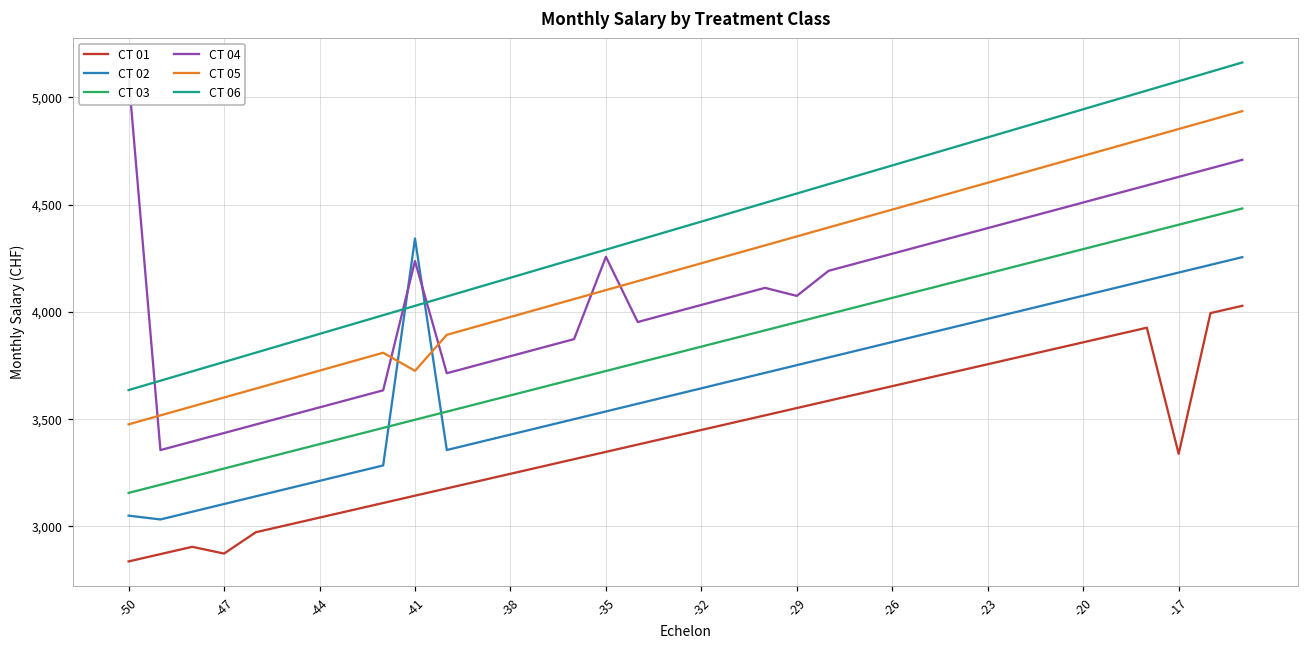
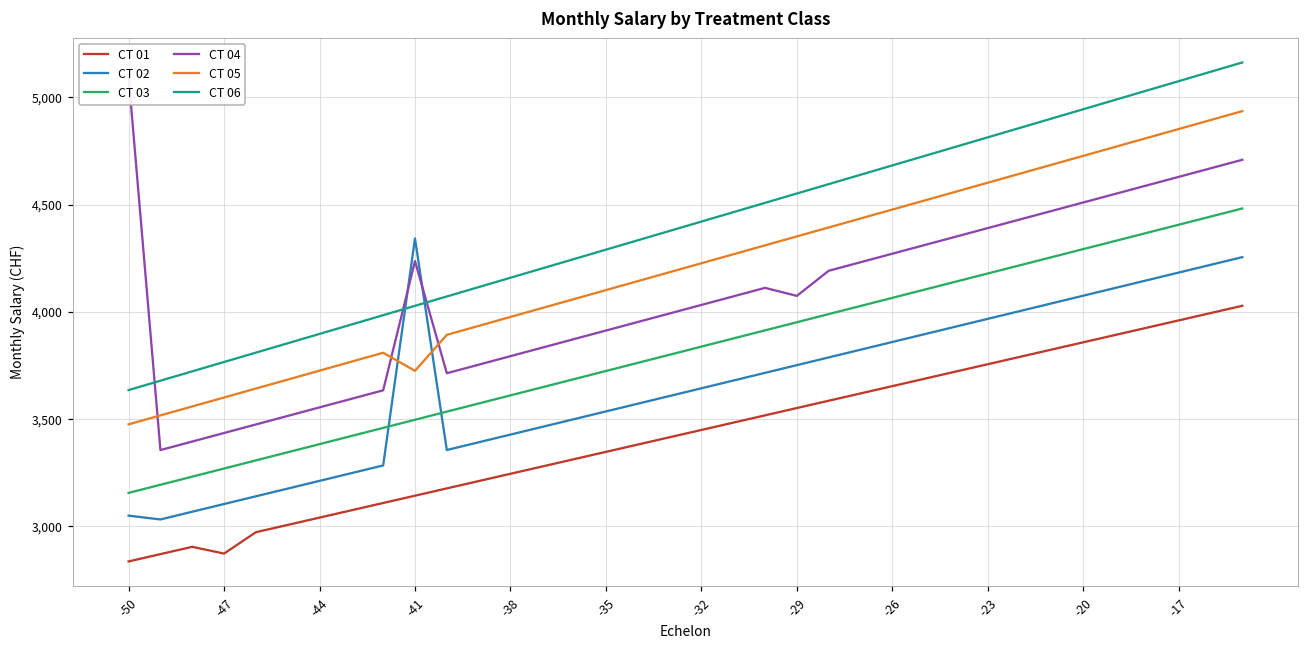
  {
    "CT 01": {
      "-50": "2,840",
      "-47": "2,870",
      "-44": "3,040",
      "-41": "3,140",
      "-38": "3,250",
      "-35": "3,350",
      "-32": "3,450",
      "-29": "3,550",
      "-26": "3,650",
      "-23": "3,760",
      "-20": "3,860",
-     "-17": "3,340"
+     "-17": "3,960"
    },
    "CT 02": {
      "-50": "3,050",
      "-47": "3,100",
      "-44": "3,210",
      "-41": "4,340",
      "-38": "3,430",
      "-35": "3,540",
      "-32": "3,640",
      "-29": "3,750",
      "-26": "3,860",
      "-23": "3,970",
      "-20": "4,080",
      "-17": "4,180"
    },
    "CT 04": {
      "-47": "3,440",
      "-44": "3,550",
      "-41": "4,240",
      "-38": "3,790",
-     "-35": "4,260",
+     "-35": "3,910",
      "-32": "4,030",
      "-29": "4,070",
      "-26": "4,270",
      "-23": "4,390",
      "-20": "4,510",
      "-17": "4,630"
    },
    "CT 05": {
      "-50": "3,480",
      "-47": "3,600",
      "-44": "3,730",
      "-41": "3,730",
      "-38": "3,980",
      "-35": "4,100",
      "-32": "4,230",
      "-29": "4,350",
      "-26": "4,480",
      "-23": "4,600",
      "-20": "4,730",
      "-17": "4,850"
    }
  }
